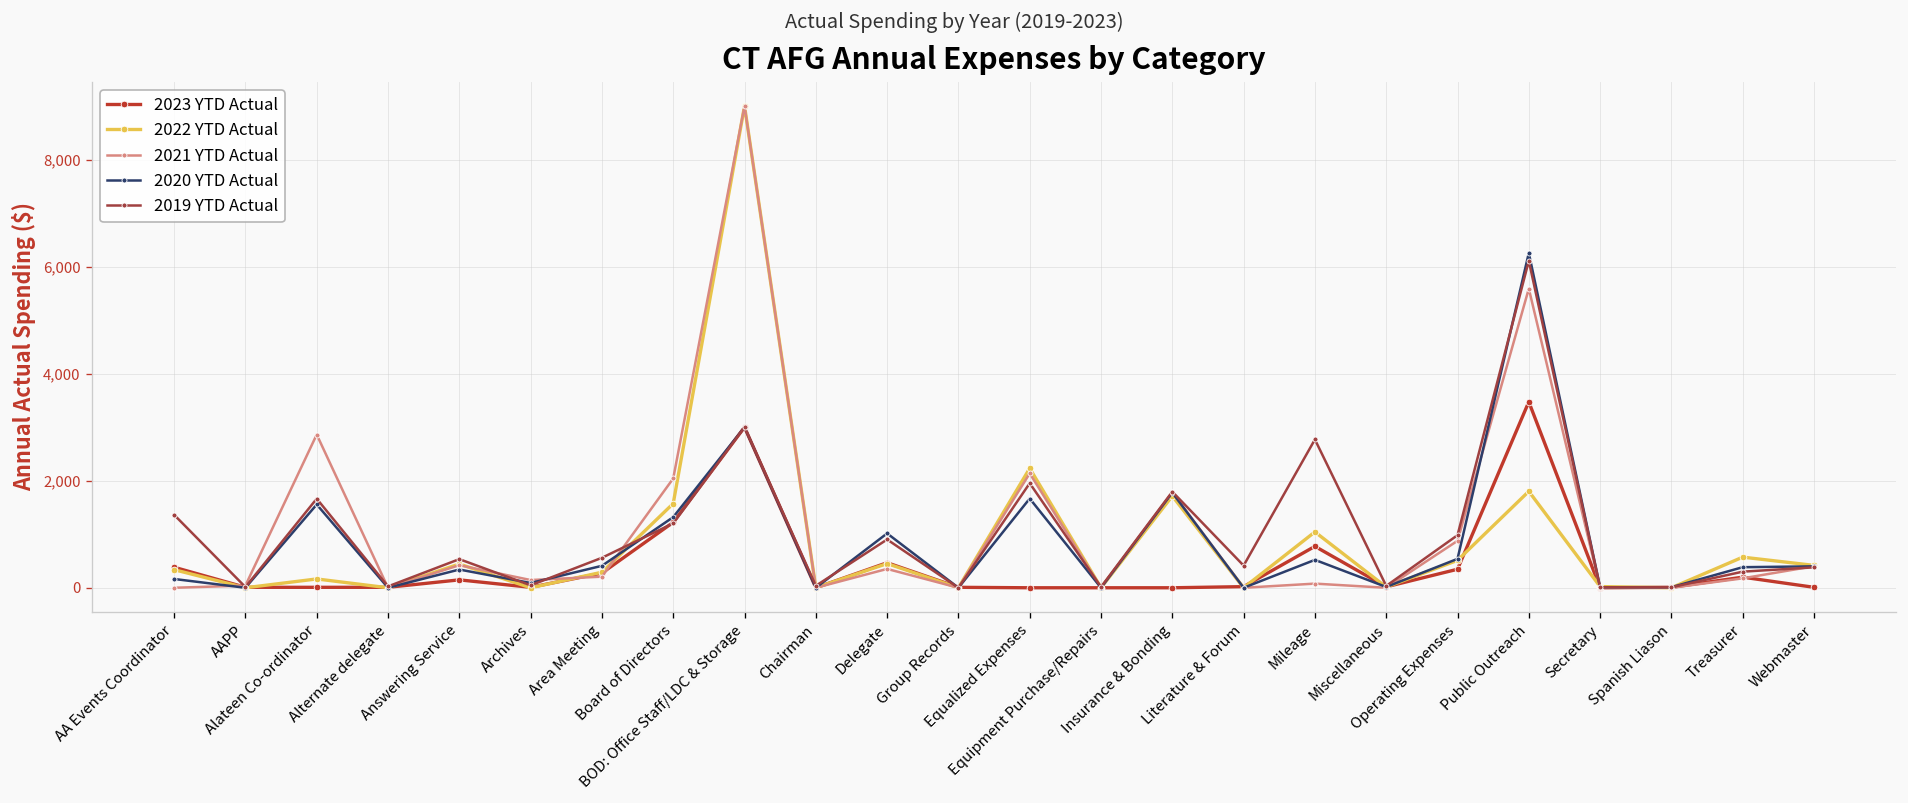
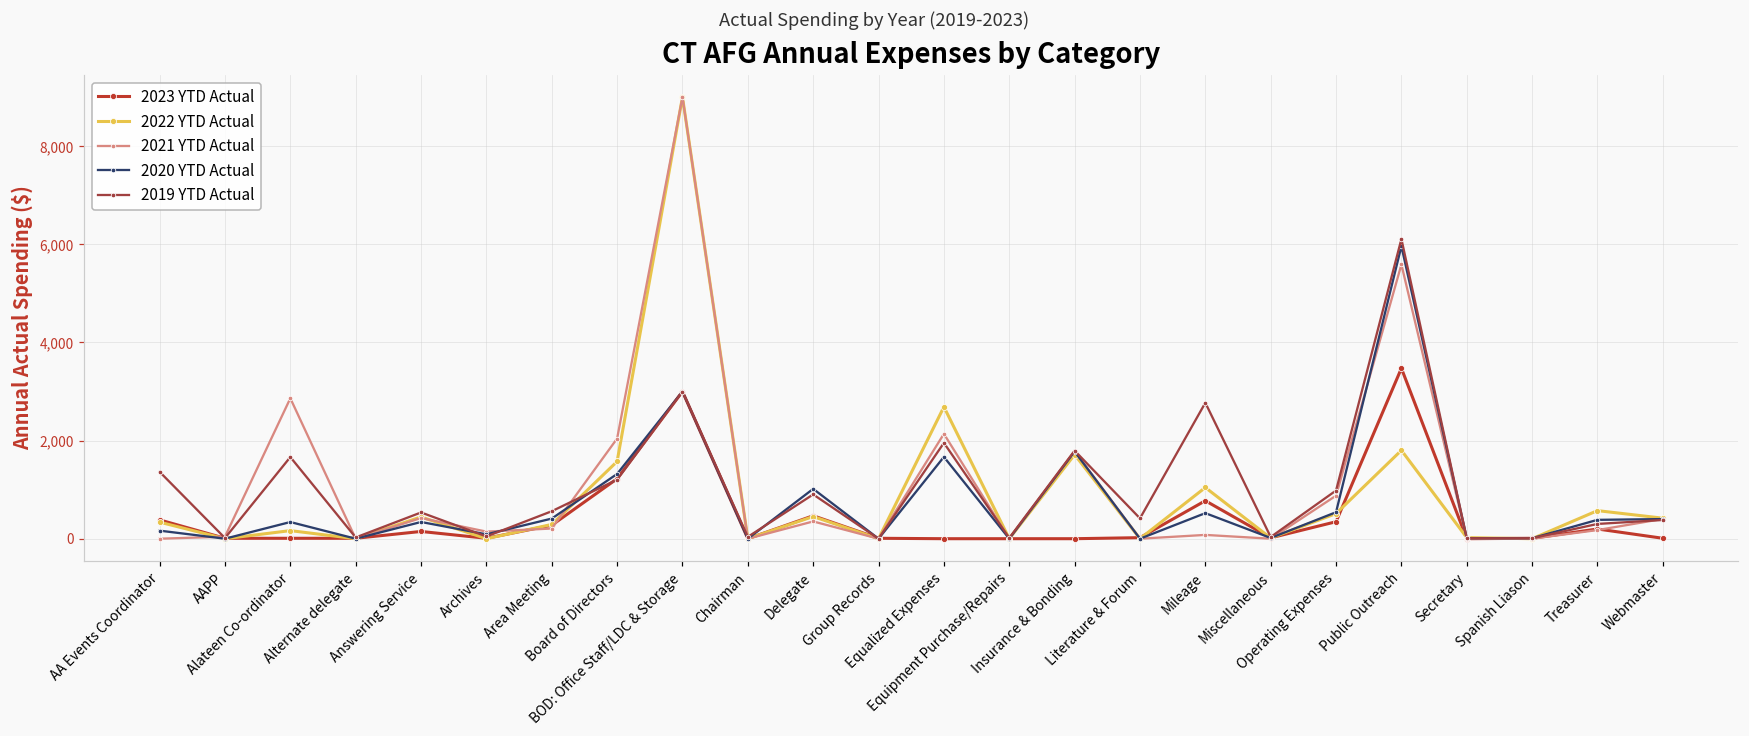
  {
    "2022 YTD Actual": {
      "Alateen Co-ordinator": "200",
      "Board of Directors": "1,600",
-     "Equalized Expenses": "2,200",
+     "Equalized Expenses": "2,700",
      "Insurance & Bonding": "1,700",
      "Mileage": "1,000",
      "Public Outreach": "1,800",
      "Treasurer": "600"
    },
    "2021 YTD Actual": {
      "AA Events Coordinator": "0",
      "Alateen Co-ordinator": "2,900",
      "Area Meeting": "200",
      "Board of Directors": "2,000",
      "Delegate": "400",
      "Equalized Expenses": "2,100",
      "Mileage": "100",
      "Operating Expenses": "900",
      "Public Outreach": "5,600"
    },
    "2020 YTD Actual": {
      "AA Events Coordinator": "200",
-     "Alateen Co-ordinator": "1,600",
+     "Alateen Co-ordinator": "300",
      "Answering Service": "300",
      "Area Meeting": "400",
      "Board of Directors": "1,300",
      "Delegate": "1,000",
      "Equalized Expenses": "1,700",
      "Mileage": "500",
-     "Public Outreach": "6,300",
+     "Public Outreach": "6,000",
      "Treasurer": "400"
    }
  }
